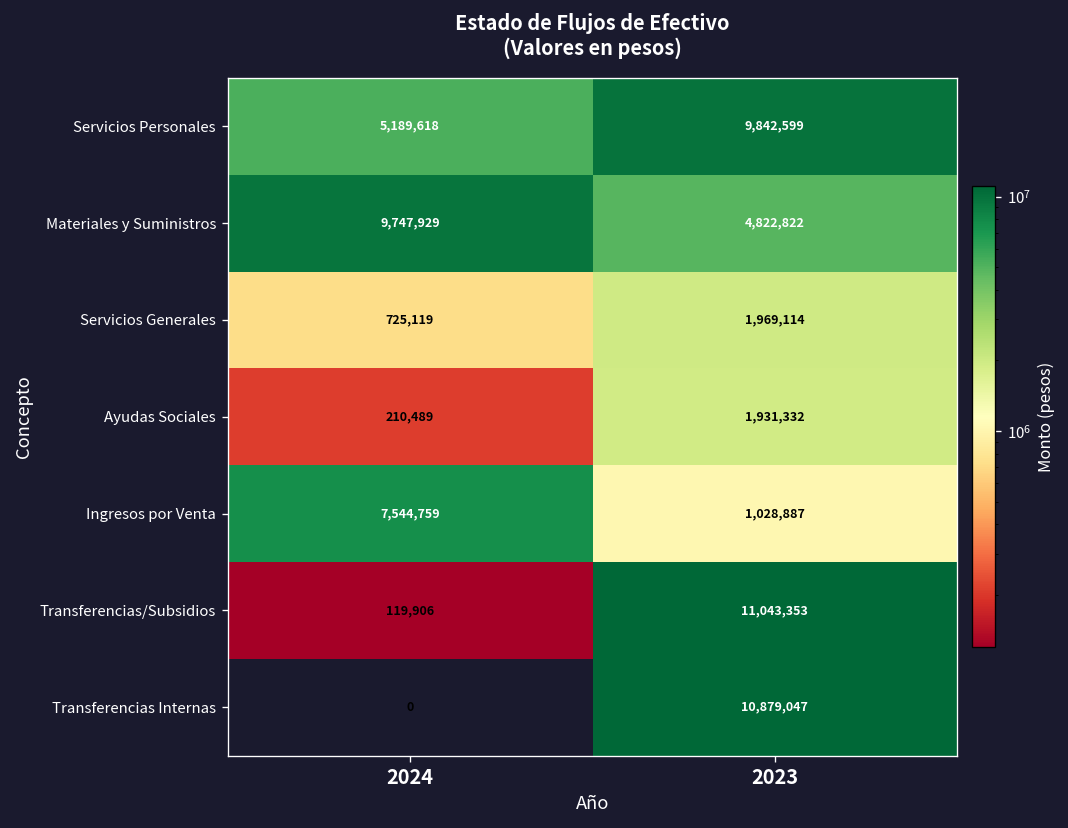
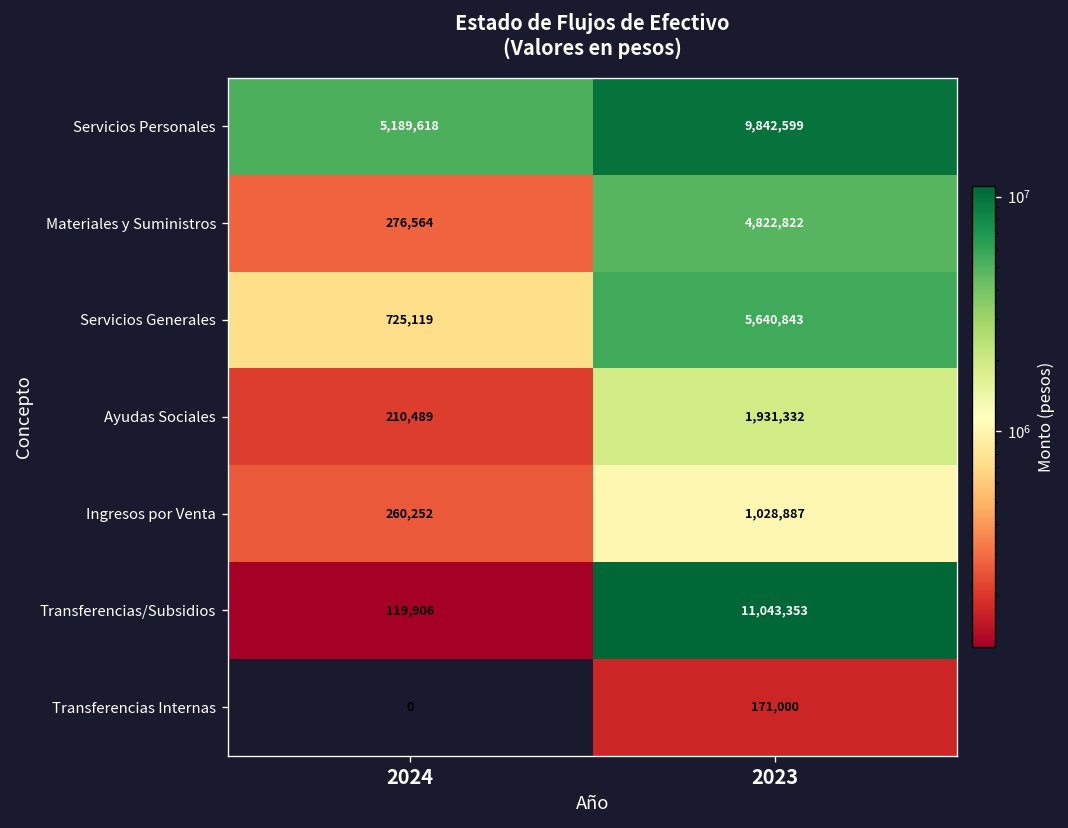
  {
    "Servicios Personales": {
      "2024": "5,189,618",
      "2023": "9,842,599"
    },
    "Materiales y Suministros": {
-     "2024": "9,747,929",
+     "2024": "276,564",
      "2023": "4,822,822"
    },
    "Servicios Generales": {
      "2024": "725,119",
-     "2023": "1,969,114"
+     "2023": "5,640,843"
    },
    "Ayudas Sociales": {
      "2024": "210,489",
      "2023": "1,931,332"
    },
    "Ingresos por Venta": {
-     "2024": "7,544,759",
+     "2024": "260,252",
      "2023": "1,028,887"
    },
    "Transferencias/Subsidios": {
      "2024": "119,906",
      "2023": "11,043,353"
    },
    "Transferencias Internas": {
-     "2023": "10,879,047"
+     "2023": "171,000"
    }
  }
